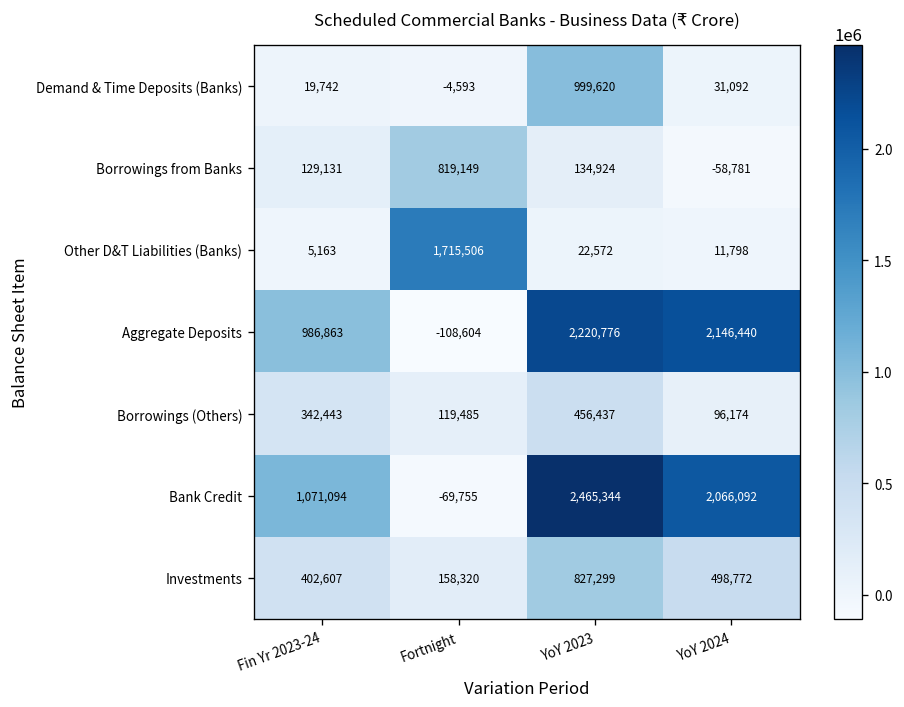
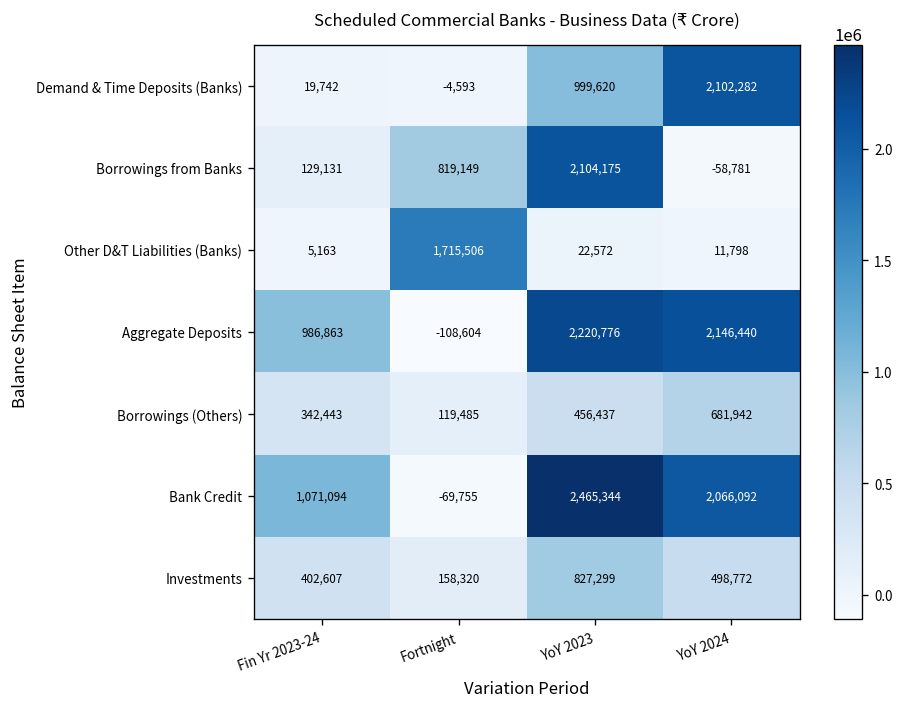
  {
    "Demand & Time Deposits (Banks)": {
      "Fin Yr 2023-24": "19,742",
      "Fortnight": "-4,593",
      "YoY 2023": "999,620",
-     "YoY 2024": "31,092"
+     "YoY 2024": "2,102,282"
    },
    "Borrowings from Banks": {
      "Fin Yr 2023-24": "129,131",
      "Fortnight": "819,149",
-     "YoY 2023": "134,924",
+     "YoY 2023": "2,104,175",
      "YoY 2024": "-58,781"
    },
    "Other D&T Liabilities (Banks)": {
      "Fin Yr 2023-24": "5,163",
      "Fortnight": "1,715,506",
      "YoY 2023": "22,572",
      "YoY 2024": "11,798"
    },
    "Aggregate Deposits": {
      "Fin Yr 2023-24": "986,863",
      "Fortnight": "-108,604",
      "YoY 2023": "2,220,776",
      "YoY 2024": "2,146,440"
    },
    "Borrowings (Others)": {
      "Fin Yr 2023-24": "342,443",
      "Fortnight": "119,485",
      "YoY 2023": "456,437",
-     "YoY 2024": "96,174"
+     "YoY 2024": "681,942"
    },
    "Bank Credit": {
      "Fin Yr 2023-24": "1,071,094",
      "Fortnight": "-69,755",
      "YoY 2023": "2,465,344",
      "YoY 2024": "2,066,092"
    },
    "Investments": {
      "Fin Yr 2023-24": "402,607",
      "Fortnight": "158,320",
      "YoY 2023": "827,299",
      "YoY 2024": "498,772"
    }
  }
